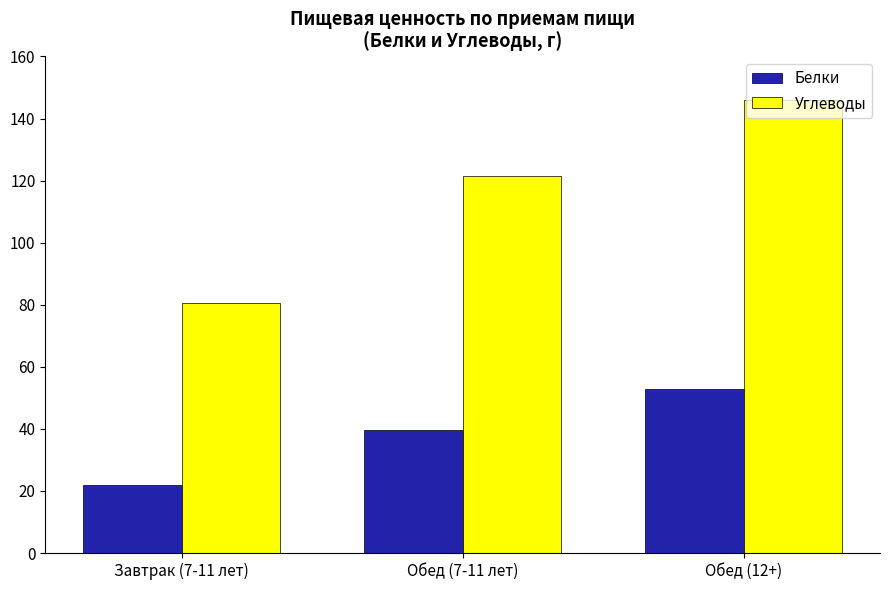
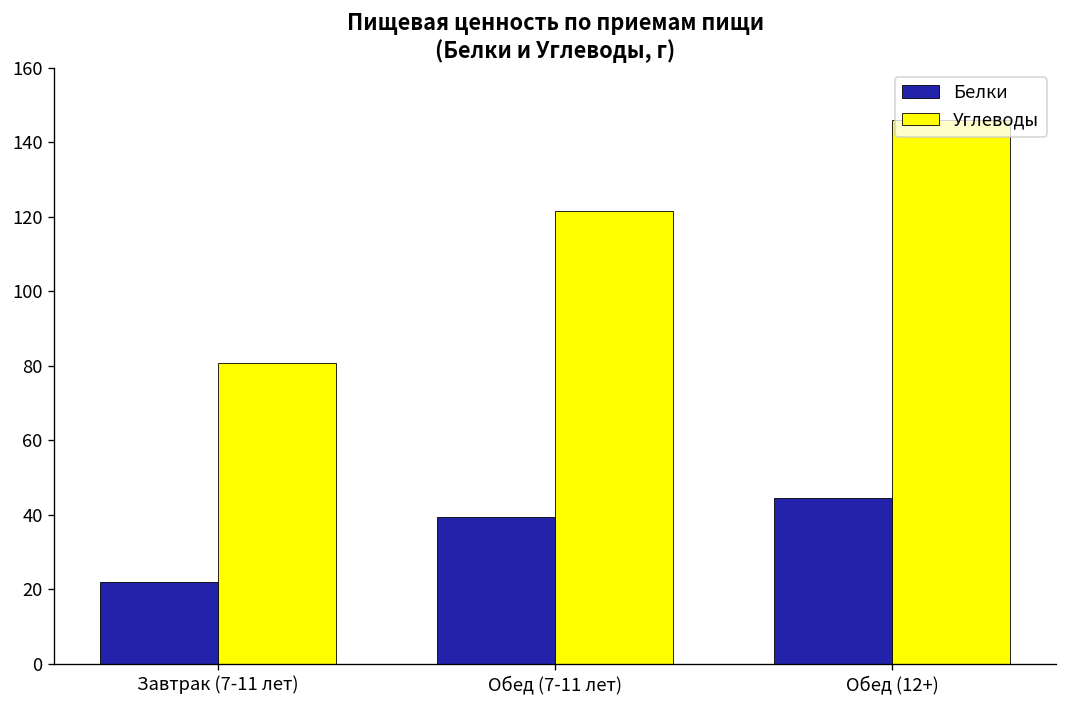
  {
    "Белки": {
      "Завтрак (7-11 лет)": 22,
      "Обед (7-11 лет)": 40,
-     "Обед (12+)": 53
+     "Обед (12+)": 45
    },
    "Углеводы": {
      "Завтрак (7-11 лет)": 81,
      "Обед (7-11 лет)": 122
    }
  }
